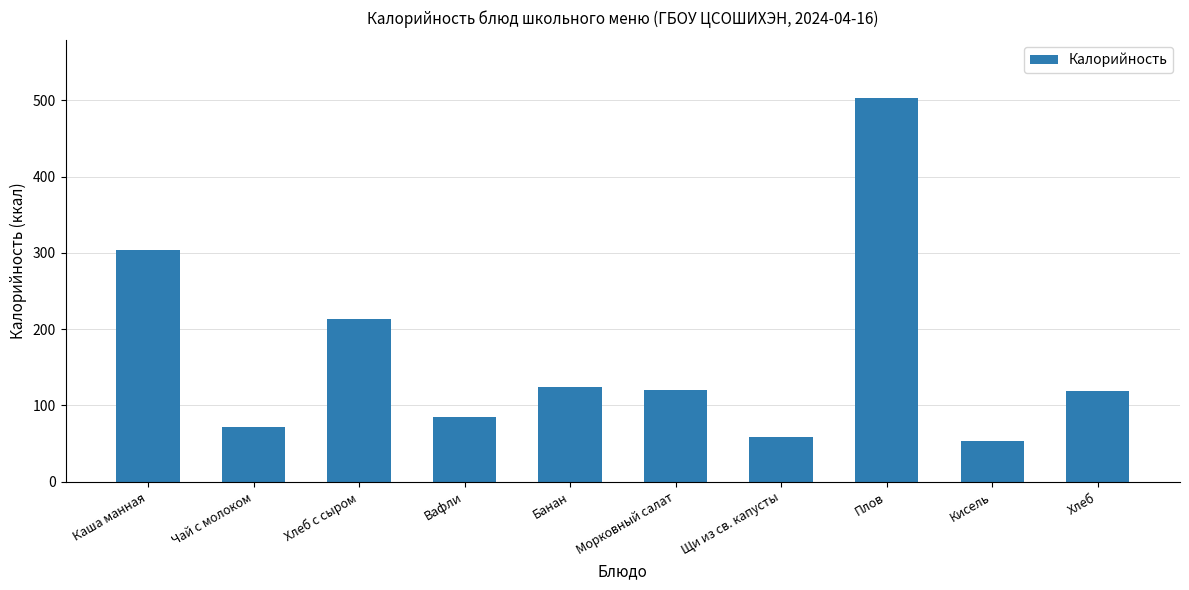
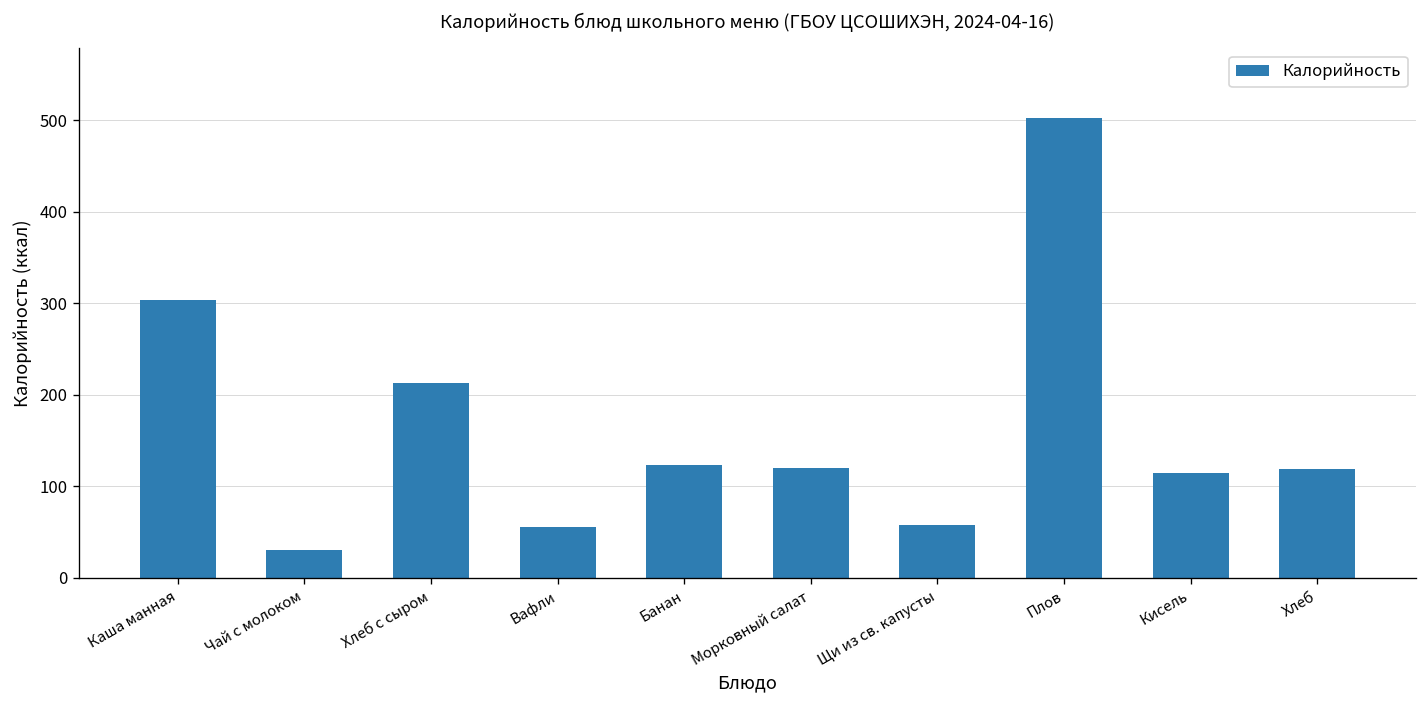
  {
    "Каша манная": 300,
-   "Чай с молоком": 70,
+   "Чай с молоком": 30,
    "Хлеб с сыром": 210,
-   "Вафли": 80,
+   "Вафли": 60,
    "Банан": 120,
    "Морковный салат": 120,
    "Щи из св. капусты": 60,
    "Плов": 500,
-   "Кисель": 50,
+   "Кисель": 120,
    "Хлеб": 120
  }
